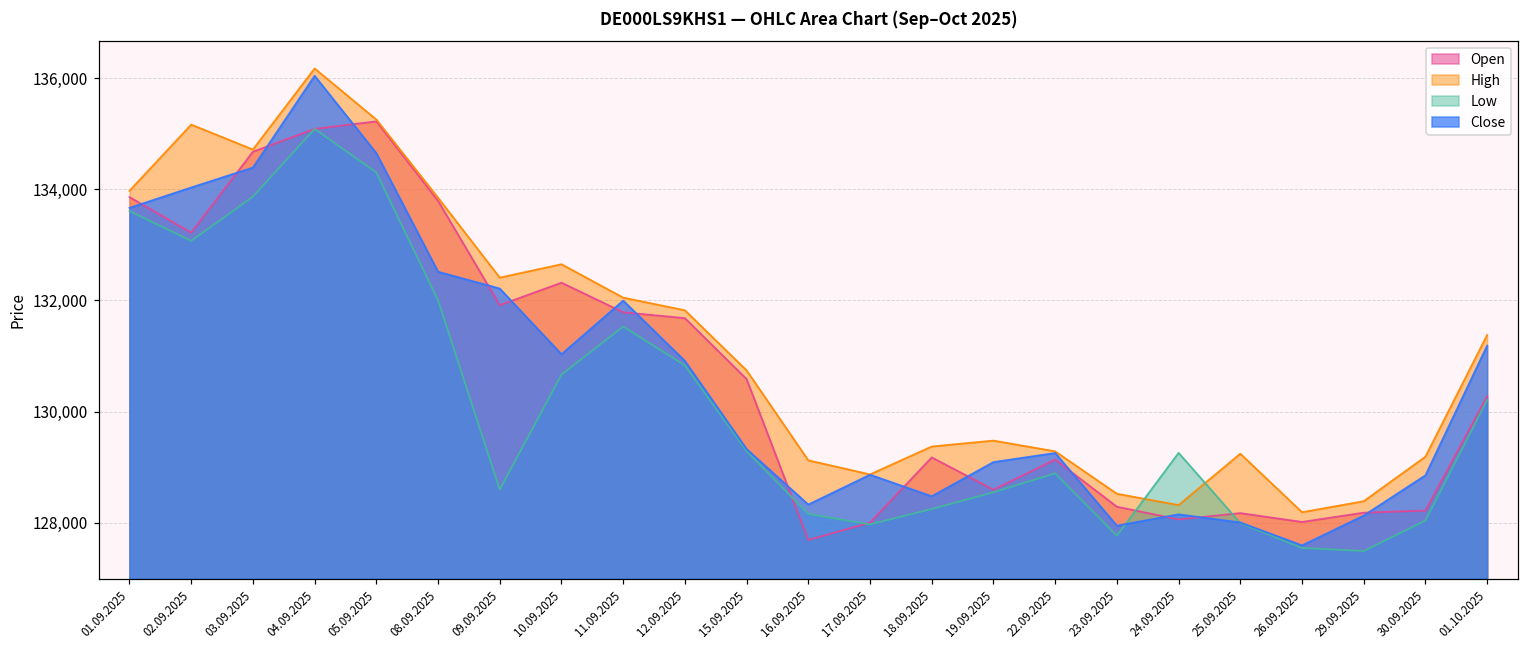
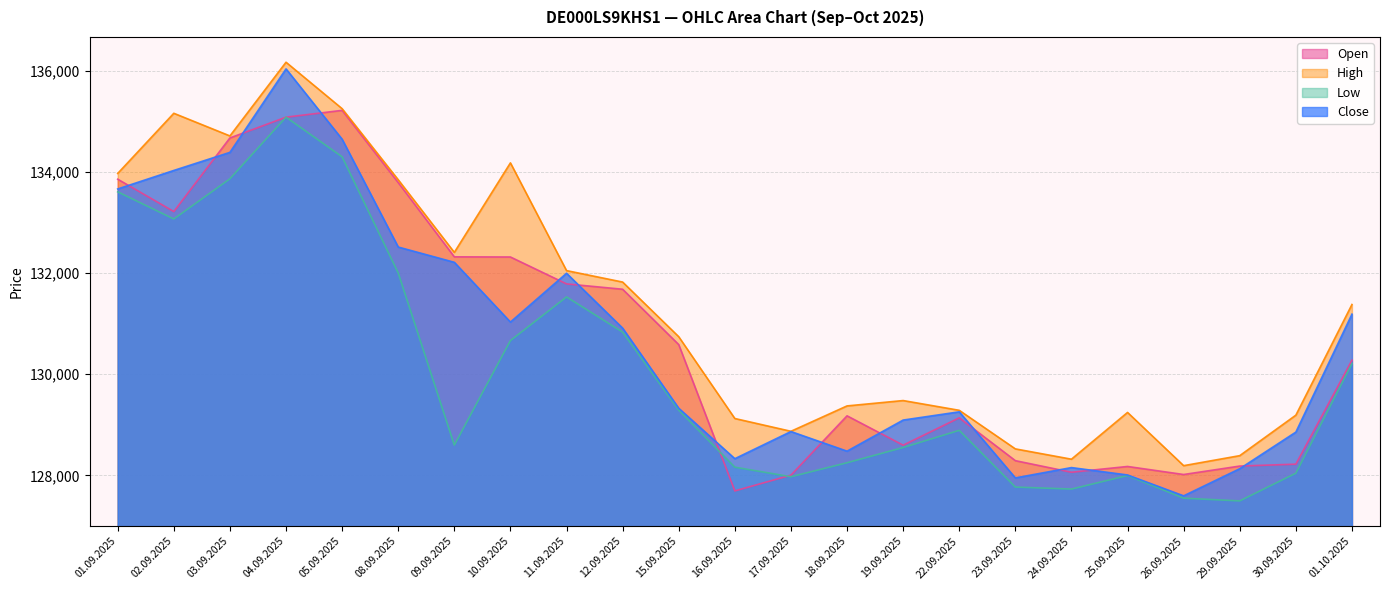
  {
    "Open": {
      "01.09.2025": "133,900",
      "02.09.2025": "133,200",
      "08.09.2025": "133,800",
-     "09.09.2025": "131,900",
+     "09.09.2025": "132,300",
      "10.09.2025": "132,300",
      "11.09.2025": "131,800",
      "12.09.2025": "131,700",
      "15.09.2025": "130,600",
      "16.09.2025": "127,700",
      "18.09.2025": "129,200",
      "22.09.2025": "129,100",
      "23.09.2025": "128,300",
      "24.09.2025": "128,100",
      "25.09.2025": "128,200",
      "26.09.2025": "128,000",
      "29.09.2025": "128,200",
      "30.09.2025": "128,200",
      "01.10.2025": "130,300"
    },
    "High": {
      "01.09.2025": "134,000",
      "02.09.2025": "135,200",
      "04.09.2025": "136,200",
      "08.09.2025": "133,800",
      "09.09.2025": "132,400",
-     "10.09.2025": "132,700",
+     "10.09.2025": "134,200",
      "11.09.2025": "132,100",
      "12.09.2025": "131,800",
      "15.09.2025": "130,700",
      "16.09.2025": "129,100",
      "18.09.2025": "129,400",
      "19.09.2025": "129,500",
      "23.09.2025": "128,500",
      "24.09.2025": "128,300",
      "25.09.2025": "129,200",
      "26.09.2025": "128,200",
      "29.09.2025": "128,400",
      "30.09.2025": "129,200",
      "01.10.2025": "131,400"
    },
    "Low": {
      "01.09.2025": "133,600",
      "02.09.2025": "133,100",
      "03.09.2025": "133,900",
      "05.09.2025": "134,300",
      "08.09.2025": "132,000",
      "09.09.2025": "128,600",
      "10.09.2025": "130,700",
      "11.09.2025": "131,500",
      "12.09.2025": "130,800",
      "16.09.2025": "128,200",
      "18.09.2025": "128,200",
      "22.09.2025": "128,900",
      "23.09.2025": "127,800",
-     "24.09.2025": "129,300",
+     "24.09.2025": "127,700",
      "29.09.2025": "127,500",
      "30.09.2025": "128,000",
      "01.10.2025": "130,200"
    },
    "Close": {
      "01.09.2025": "133,700",
      "02.09.2025": "134,000",
      "03.09.2025": "134,400",
      "04.09.2025": "136,000",
      "05.09.2025": "134,600",
      "08.09.2025": "132,500",
      "09.09.2025": "132,200",
      "10.09.2025": "131,000",
      "11.09.2025": "132,000",
      "12.09.2025": "130,900",
      "16.09.2025": "128,300",
      "18.09.2025": "128,500",
      "19.09.2025": "129,100",
      "23.09.2025": "127,900",
      "24.09.2025": "128,200",
      "29.09.2025": "128,100",
      "30.09.2025": "128,900",
      "01.10.2025": "131,200"
    }
  }
